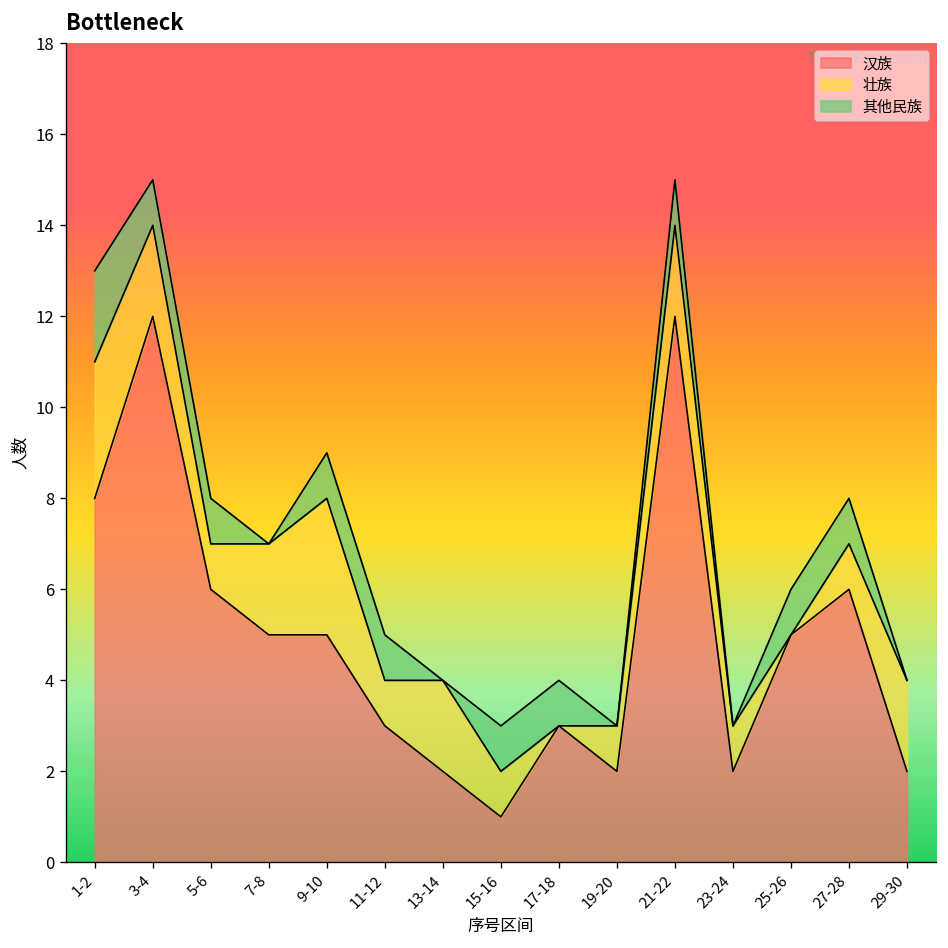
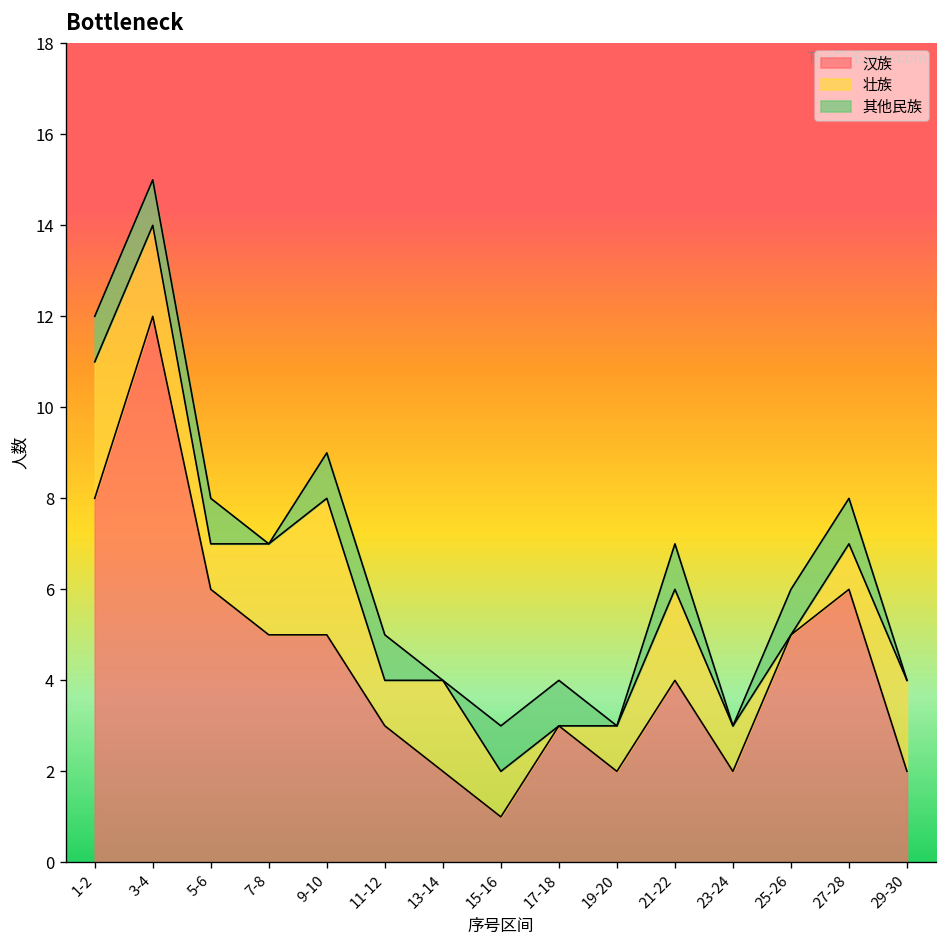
  {
    "汉族": {
      "1-2": 8,
      "3-4": 12,
      "5-6": 6,
      "7-8": 5,
      "9-10": 5,
      "11-12": 3,
      "13-14": 2,
      "15-16": 1,
      "19-20": 2,
-     "21-22": 12,
+     "21-22": 4,
      "23-24": 2,
      "27-28": 6,
      "29-30": 2
    },
    "壮族": {
      "1-2": 3,
      "3-4": 2,
      "5-6": 1,
      "9-10": 3,
      "11-12": 1,
      "15-16": 1,
      "21-22": 2,
      "27-28": 1
    },
    "其他民族": {
-     "1-2": 2,
+     "1-2": 1,
      "3-4": 1,
      "5-6": 1,
      "9-10": 1,
      "11-12": 1,
      "15-16": 1,
      "17-18": 1,
      "21-22": 1,
      "25-26": 1,
      "27-28": 1
    }
  }
